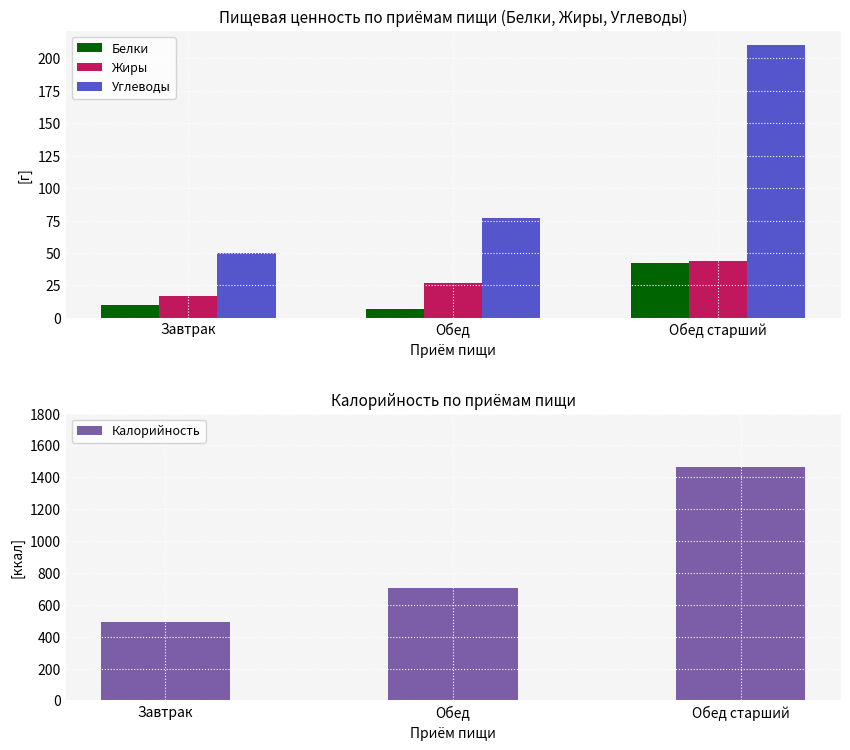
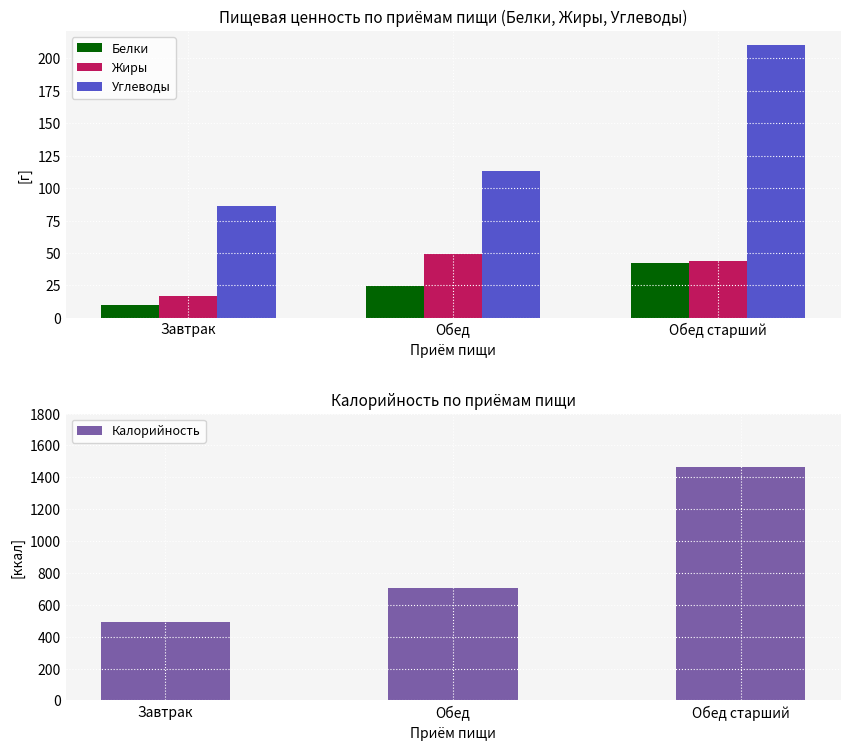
  {
    "Пищевая ценность по приёмам пищи (Белки, Жиры, Углеводы)": {
      "Белки": {
        "Завтрак": 10,
-       "Обед": 7,
+       "Обед": 25,
        "Обед старший": 42
      },
      "Жиры": {
        "Завтрак": 17,
-       "Обед": 27,
+       "Обед": 49,
        "Обед старший": 44
      },
      "Углеводы": {
-       "Завтрак": 50,
-       "Обед": 77,
+       "Завтрак": 86,
+       "Обед": 113,
        "Обед старший": 211
      }
    },
    "Калорийность по приёмам пищи": {
      "Завтрак": 490,
      "Обед": 710,
      "Обед старший": 1460
    }
  }
